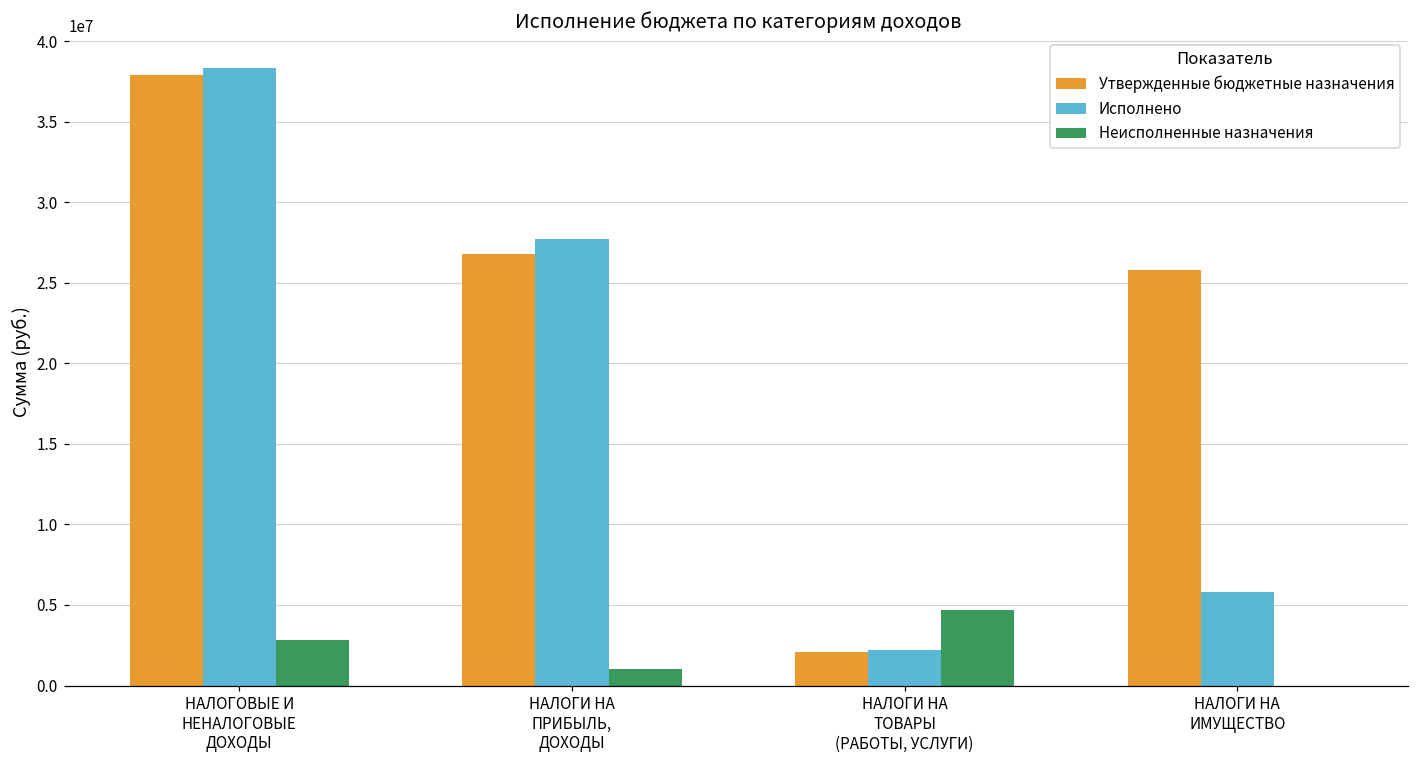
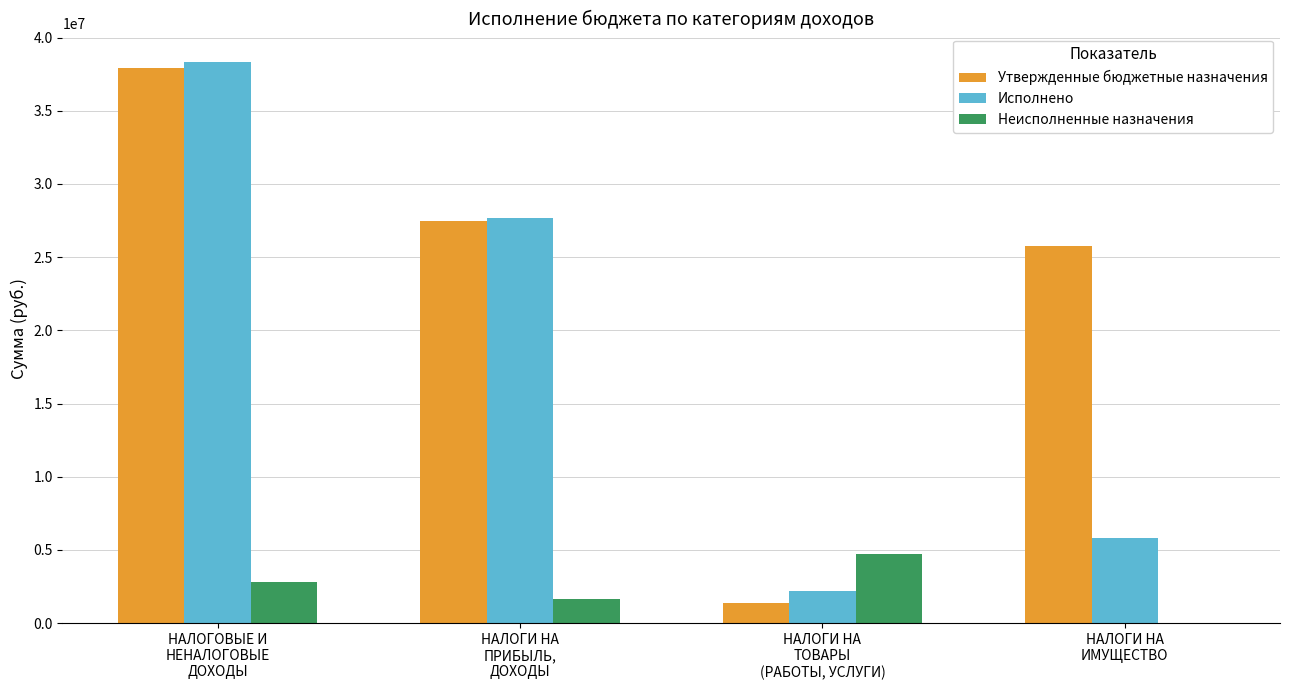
  {
    "Утвержденные бюджетные назначения": {
      "НАЛОГОВЫЕ И НЕНАЛОГОВЫЕ ДОХОДЫ": 37900000,
-     "НАЛОГИ НА ПРИБЫЛЬ, ДОХОДЫ": 26800000,
-     "НАЛОГИ НА ТОВАРЫ (РАБОТЫ, УСЛУГИ)": 2100000,
+     "НАЛОГИ НА ПРИБЫЛЬ, ДОХОДЫ": 27500000,
+     "НАЛОГИ НА ТОВАРЫ (РАБОТЫ, УСЛУГИ)": 1400000,
      "НАЛОГИ НА ИМУЩЕСТВО": 25800000
    },
    "Исполнено": {
      "НАЛОГОВЫЕ И НЕНАЛОГОВЫЕ ДОХОДЫ": 38400000,
      "НАЛОГИ НА ПРИБЫЛЬ, ДОХОДЫ": 27700000,
      "НАЛОГИ НА ТОВАРЫ (РАБОТЫ, УСЛУГИ)": 2200000,
      "НАЛОГИ НА ИМУЩЕСТВО": 5800000
    },
    "Неисполненные назначения": {
      "НАЛОГОВЫЕ И НЕНАЛОГОВЫЕ ДОХОДЫ": 2800000,
-     "НАЛОГИ НА ПРИБЫЛЬ, ДОХОДЫ": 1100000,
+     "НАЛОГИ НА ПРИБЫЛЬ, ДОХОДЫ": 1600000,
      "НАЛОГИ НА ТОВАРЫ (РАБОТЫ, УСЛУГИ)": 4700000,
      "НАЛОГИ НА ИМУЩЕСТВО": 0
    }
  }
